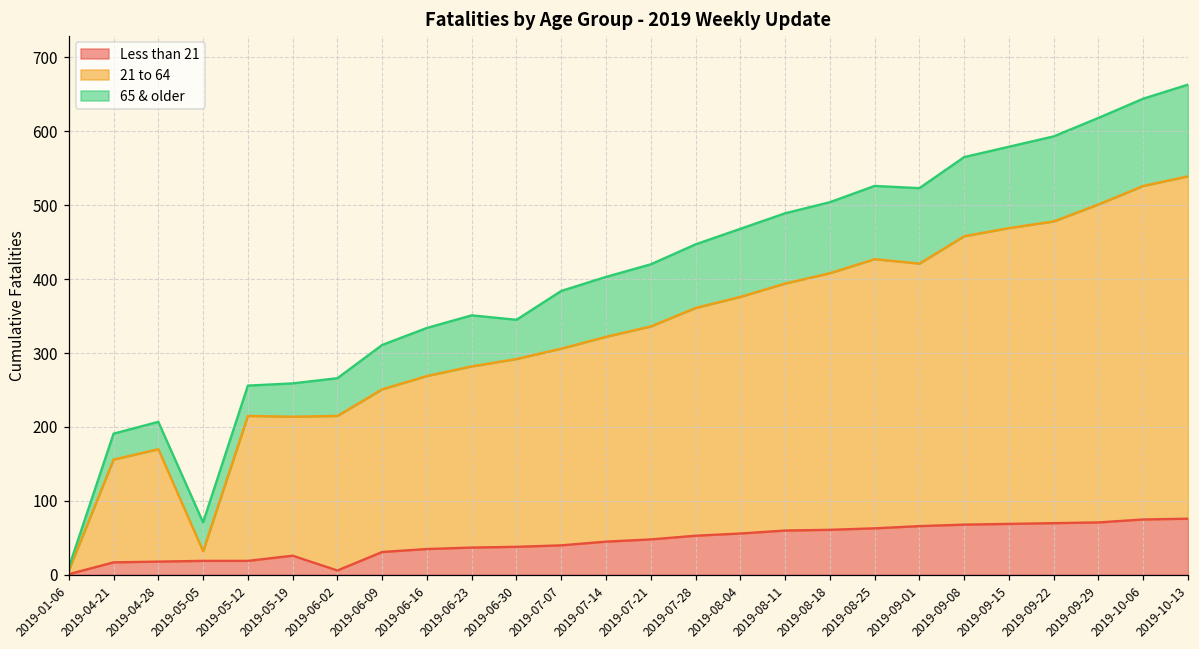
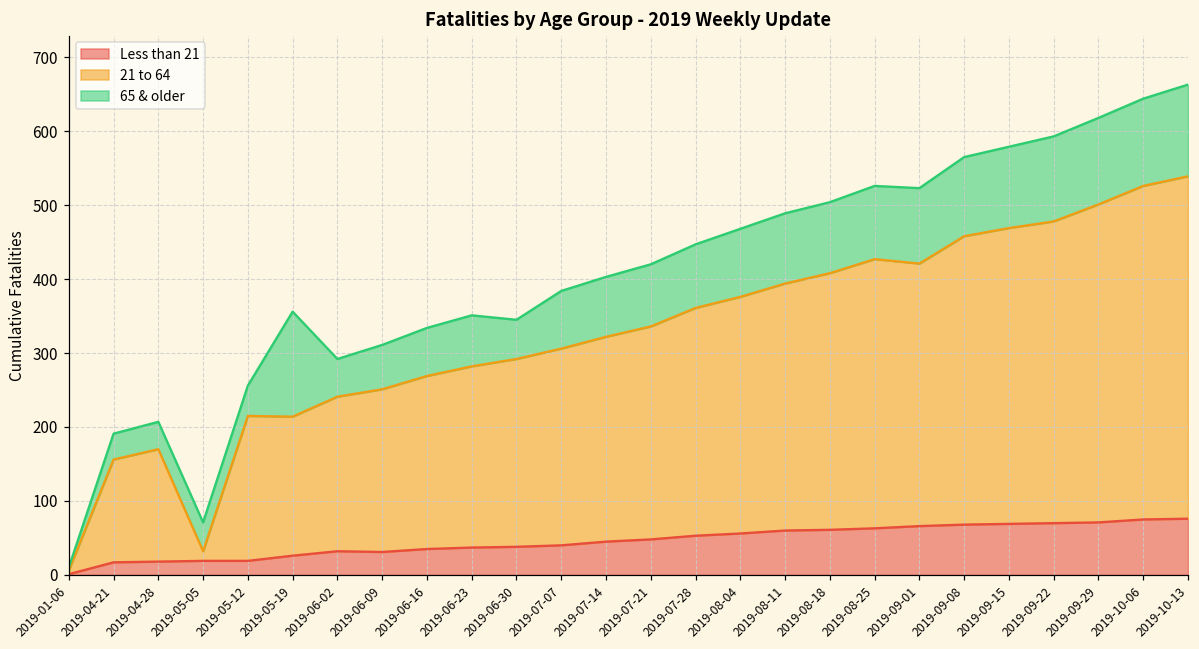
  {
    "Less than 21": {
      "2019-01-06": 0,
      "2019-04-21": 20,
      "2019-04-28": 20,
      "2019-05-05": 20,
      "2019-05-12": 20,
      "2019-05-19": 30,
-     "2019-06-02": 10,
+     "2019-06-02": 30,
      "2019-06-09": 30,
      "2019-06-16": 40,
      "2019-06-23": 40,
      "2019-06-30": 40,
      "2019-07-07": 40,
      "2019-07-14": 50,
      "2019-07-21": 50,
      "2019-07-28": 50,
      "2019-08-04": 60,
      "2019-08-11": 60,
      "2019-08-18": 60,
      "2019-08-25": 60,
      "2019-09-01": 70,
      "2019-09-08": 70,
      "2019-09-15": 70,
      "2019-09-22": 70,
      "2019-09-29": 70,
      "2019-10-06": 80,
      "2019-10-13": 80
    },
    "21 to 64": {
      "2019-01-06": 10,
      "2019-04-21": 140,
      "2019-04-28": 150,
      "2019-05-05": 10,
      "2019-05-12": 200,
      "2019-05-19": 190,
      "2019-06-02": 210,
      "2019-06-09": 220,
      "2019-06-16": 230,
      "2019-06-23": 250,
      "2019-06-30": 250,
      "2019-07-07": 270,
      "2019-07-14": 280,
      "2019-07-21": 290,
      "2019-07-28": 310,
      "2019-08-04": 320,
      "2019-08-11": 330,
      "2019-08-18": 350,
      "2019-08-25": 360,
      "2019-09-01": 360,
      "2019-09-08": 390,
      "2019-09-15": 400,
      "2019-09-22": 410,
      "2019-09-29": 430,
      "2019-10-06": 450,
      "2019-10-13": 460
    },
    "65 & older": {
      "2019-01-06": 0,
      "2019-04-21": 40,
      "2019-04-28": 40,
      "2019-05-05": 40,
      "2019-05-12": 40,
-     "2019-05-19": 50,
+     "2019-05-19": 140,
      "2019-06-02": 50,
      "2019-06-09": 60,
      "2019-06-16": 70,
      "2019-06-23": 70,
      "2019-06-30": 50,
      "2019-07-07": 80,
      "2019-07-14": 80,
      "2019-07-21": 80,
      "2019-07-28": 90,
      "2019-08-04": 90,
      "2019-08-11": 100,
      "2019-08-18": 100,
      "2019-08-25": 100,
      "2019-09-01": 100,
      "2019-09-08": 110,
      "2019-09-15": 110,
      "2019-09-22": 120,
      "2019-09-29": 120,
      "2019-10-06": 120,
      "2019-10-13": 120
    }
  }
